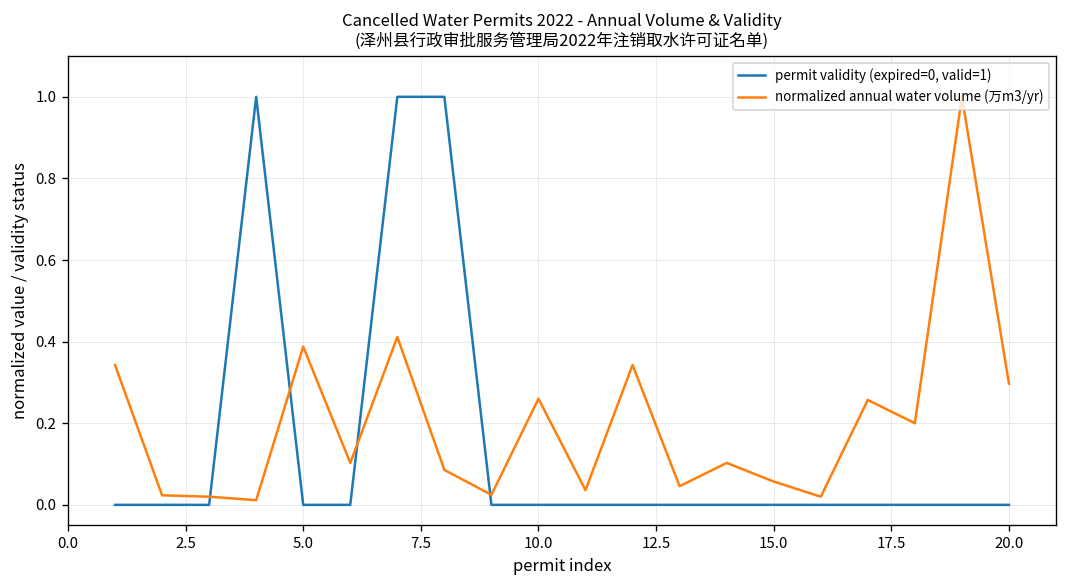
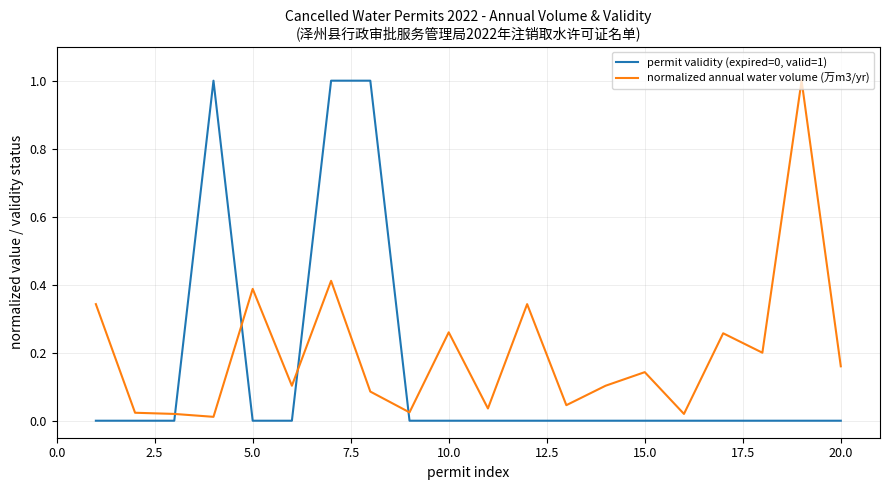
  {
    "permit validity (expired=0, valid=1)": {
      "5.0": 0.00,
      "10.0": 0.00,
      "15.0": 0.00,
      "20.0": 0.00
    },
    "normalized annual water volume (万m3/yr)": {
      "5.0": 0.39,
      "10.0": 0.26,
-     "15.0": 0.06,
-     "20.0": 0.30
+     "15.0": 0.14,
+     "20.0": 0.16
    }
  }
